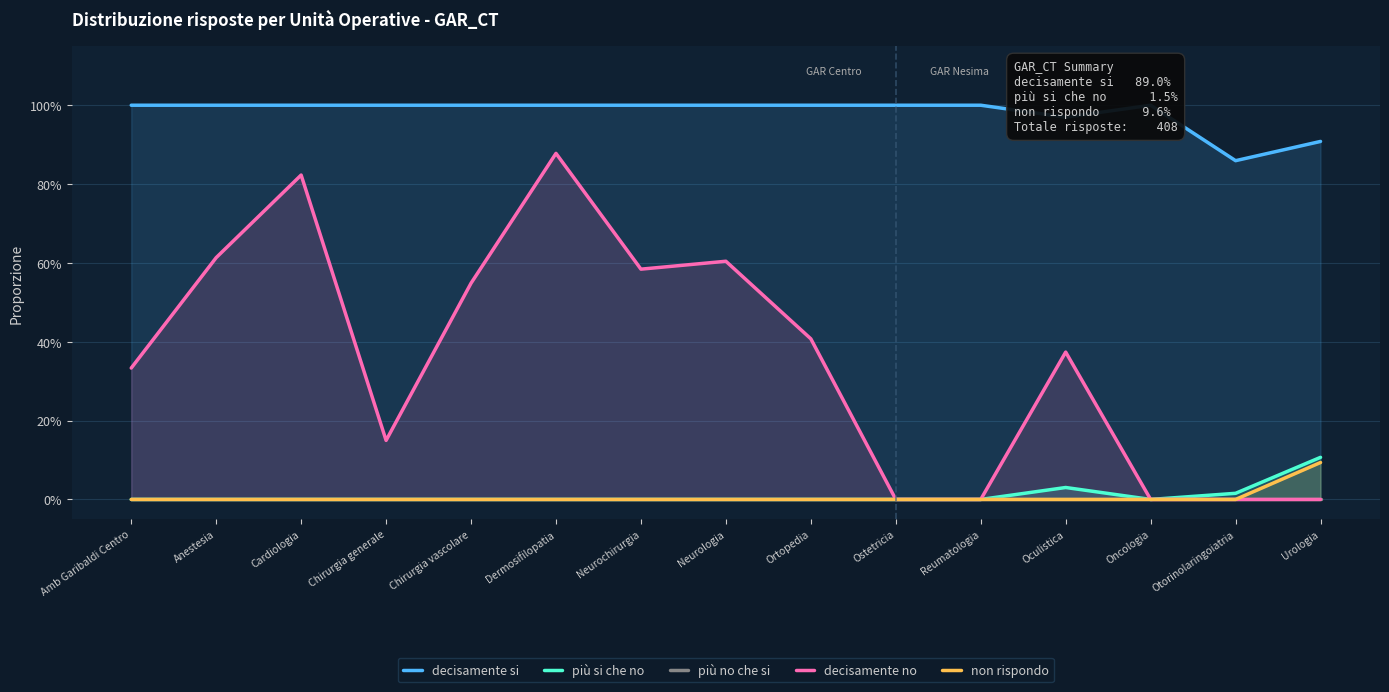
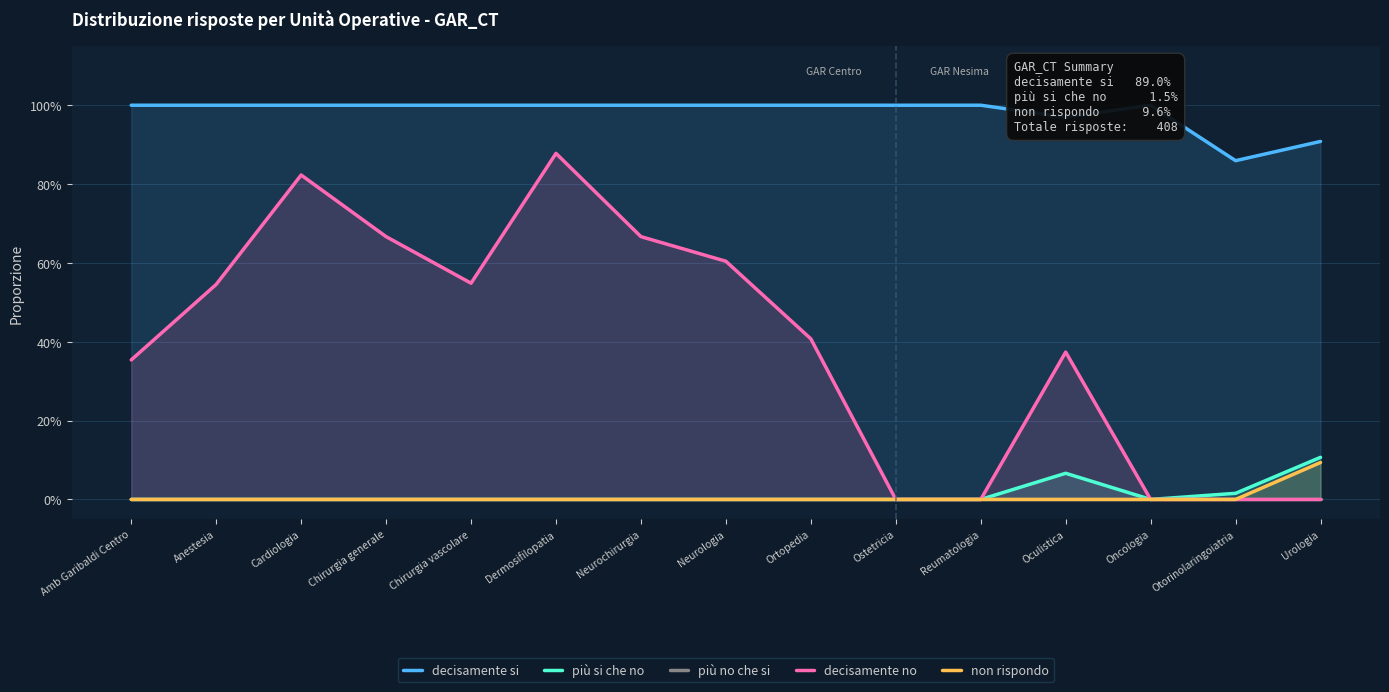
  {
    "decisamente si": {
      "Amb Garibaldi Centro": "100%",
      "Anestesia": "100%",
      "Cardiologia": "100%",
      "Chirurgia generale": "100%",
      "Chirurgia vascolare": "100%",
      "Dermosifilopatia": "100%",
      "Neurochirurgia": "100%",
      "Neurologia": "100%",
      "Ortopedia": "100%",
      "Ostetricia": "100%",
      "Reumatologia": "100%",
      "Otorinolaringoiatria": "86%",
      "Urologia": "91%"
    },
    "più si che no": {
-     "Oculistica": "3%",
+     "Oculistica": "7%",
      "Otorinolaringoiatria": "2%",
      "Urologia": "11%"
    },
    "decisamente no": {
-     "Amb Garibaldi Centro": "33%",
-     "Anestesia": "61%",
+     "Amb Garibaldi Centro": "35%",
+     "Anestesia": "55%",
      "Cardiologia": "82%",
-     "Chirurgia generale": "15%",
+     "Chirurgia generale": "67%",
      "Chirurgia vascolare": "55%",
      "Dermosifilopatia": "88%",
-     "Neurochirurgia": "58%",
+     "Neurochirurgia": "67%",
      "Neurologia": "60%",
      "Ortopedia": "41%",
      "Oculistica": "37%"
    },
    "non rispondo": {
      "Urologia": "9%"
    }
  }
